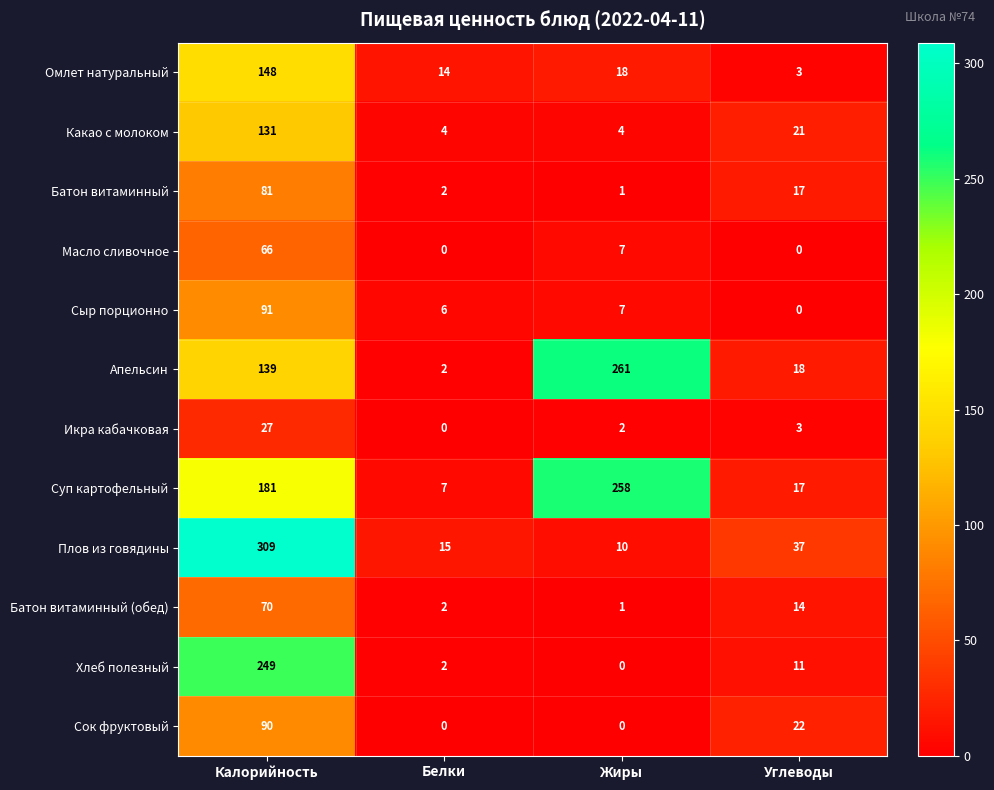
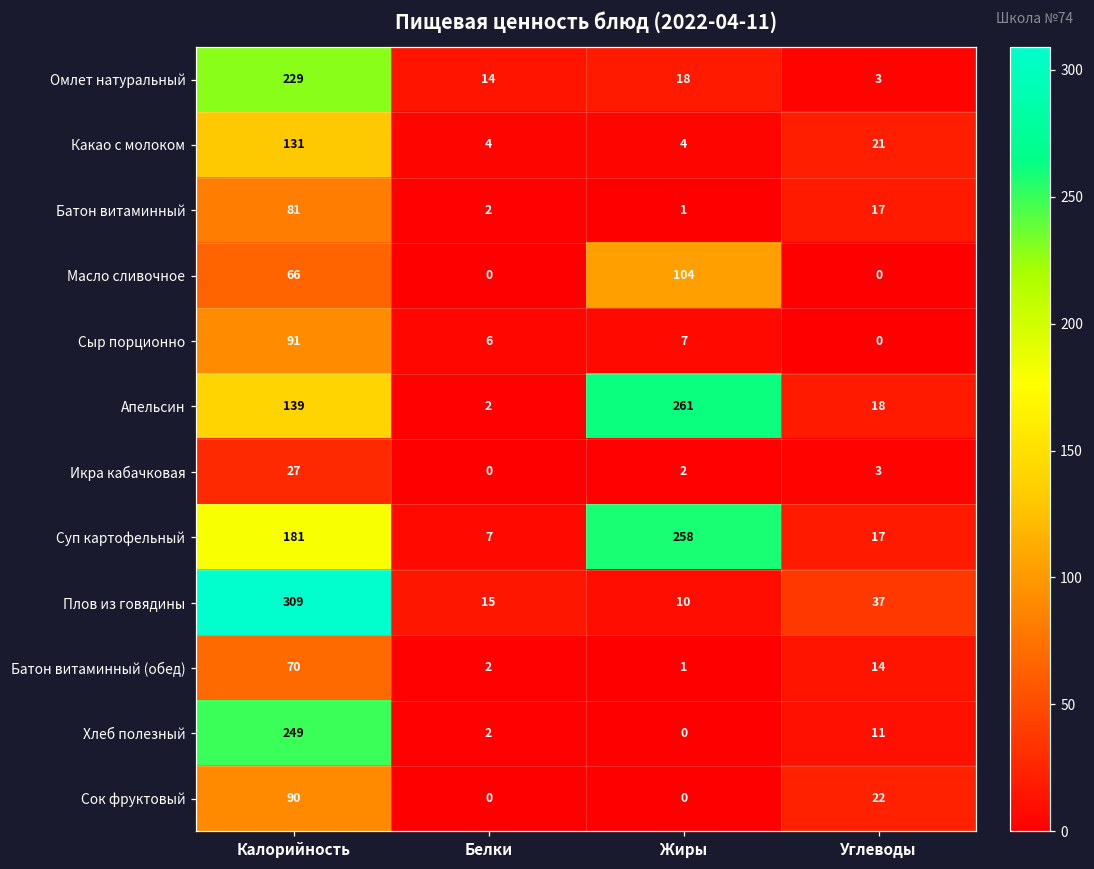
  {
    "Омлет натуральный": {
-     "Калорийность": 148,
+     "Калорийность": 229,
      "Белки": 14,
      "Жиры": 18,
      "Углеводы": 3
    },
    "Какао с молоком": {
      "Калорийность": 131,
      "Белки": 4,
      "Жиры": 4,
      "Углеводы": 21
    },
    "Батон витаминный": {
      "Калорийность": 81,
      "Белки": 2,
      "Жиры": 1,
      "Углеводы": 17
    },
    "Масло сливочное": {
      "Калорийность": 66,
      "Белки": 0,
-     "Жиры": 7,
+     "Жиры": 104,
      "Углеводы": 0
    },
    "Сыр порционно": {
      "Калорийность": 91,
      "Белки": 6,
      "Жиры": 7,
      "Углеводы": 0
    },
    "Апельсин": {
      "Калорийность": 139,
      "Белки": 2,
      "Жиры": 261,
      "Углеводы": 18
    },
    "Икра кабачковая": {
      "Калорийность": 27,
      "Белки": 0,
      "Жиры": 2,
      "Углеводы": 3
    },
    "Суп картофельный": {
      "Калорийность": 181,
      "Белки": 7,
      "Жиры": 258,
      "Углеводы": 17
    },
    "Плов из говядины": {
      "Калорийность": 309,
      "Белки": 15,
      "Жиры": 10,
      "Углеводы": 37
    },
    "Батон витаминный (обед)": {
      "Калорийность": 70,
      "Белки": 2,
      "Жиры": 1,
      "Углеводы": 14
    },
    "Хлеб полезный": {
      "Калорийность": 249,
      "Белки": 2,
      "Жиры": 0,
      "Углеводы": 11
    },
    "Сок фруктовый": {
      "Калорийность": 90,
      "Белки": 0,
      "Жиры": 0,
      "Углеводы": 22
    }
  }
